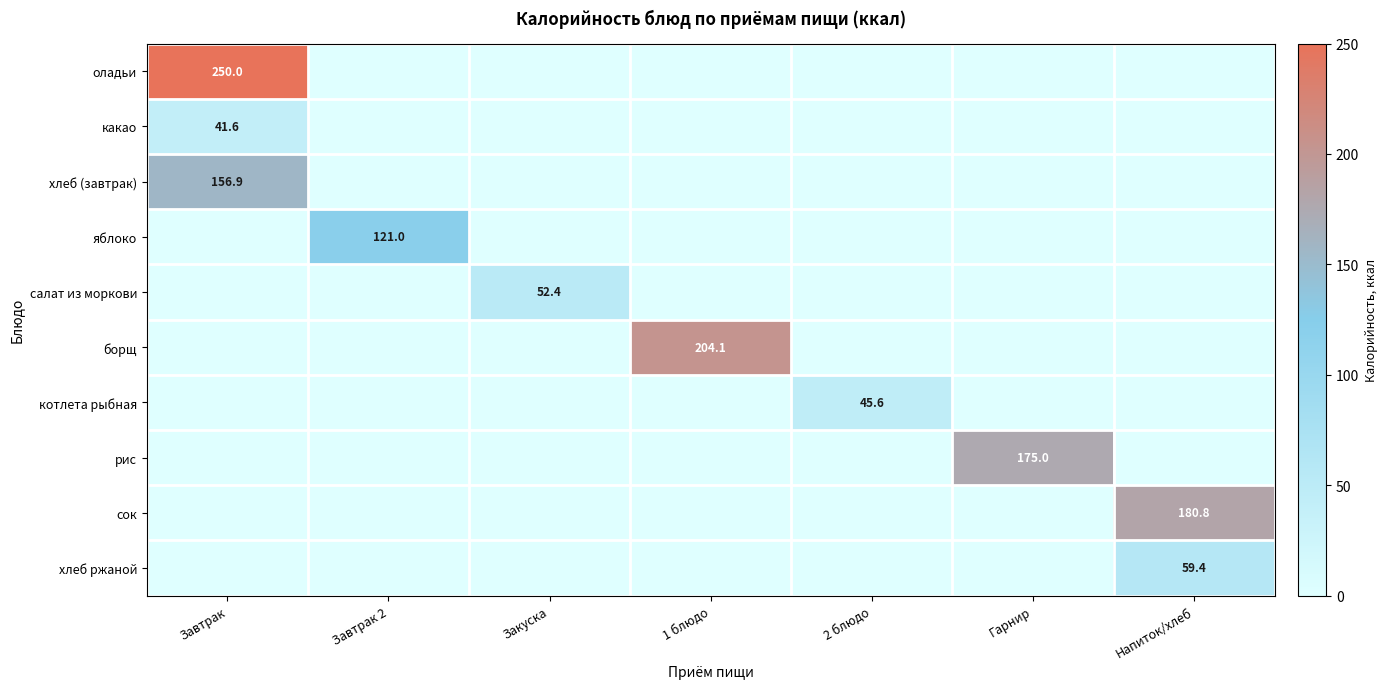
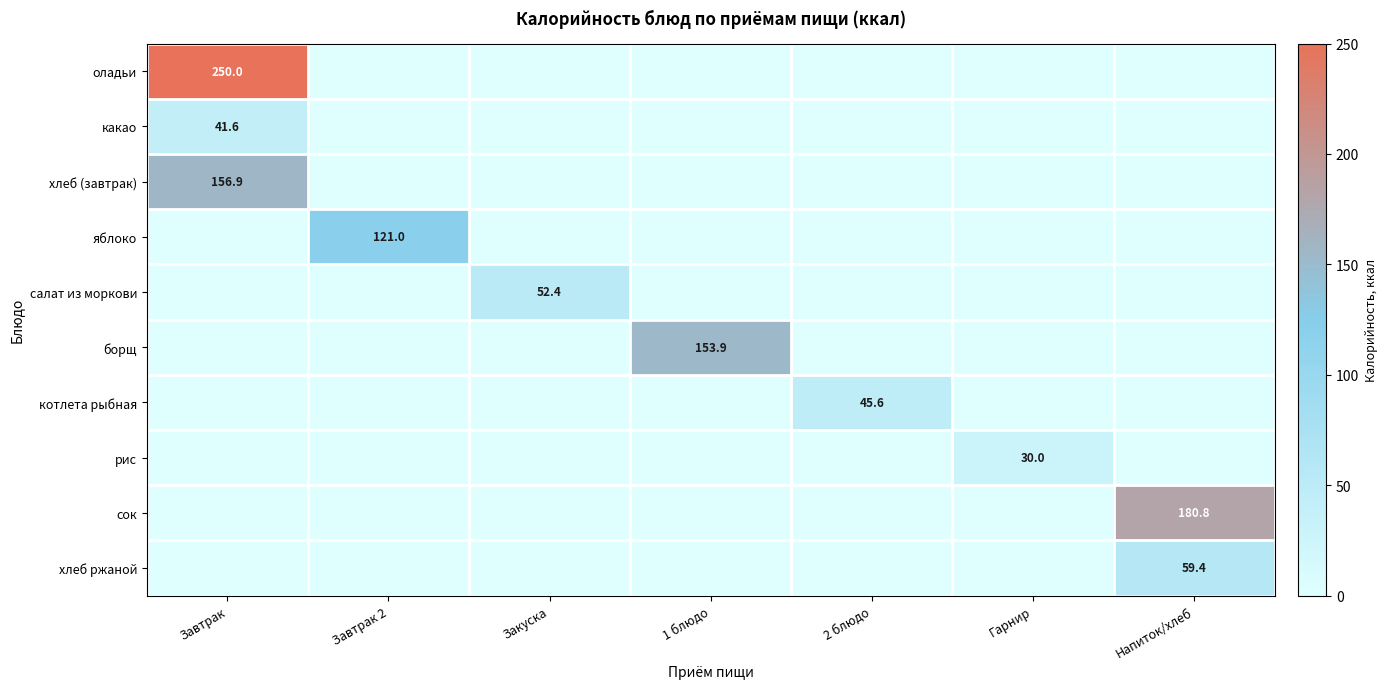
  {
    "оладьи": {
      "Завтрак": 250.0
    },
    "какао": {
      "Завтрак": 41.6
    },
    "хлеб (завтрак)": {
      "Завтрак": 156.9
    },
    "яблоко": {
      "Завтрак 2": 121.0
    },
    "салат из моркови": {
      "Закуска": 52.4
    },
    "борщ": {
-     "1 блюдо": 204.1
+     "1 блюдо": 153.9
    },
    "котлета рыбная": {
      "2 блюдо": 45.6
    },
    "рис": {
-     "Гарнир": 175.0
+     "Гарнир": 30.0
    },
    "сок": {
      "Напиток/хлеб": 180.8
    },
    "хлеб ржаной": {
      "Напиток/хлеб": 59.4
    }
  }
